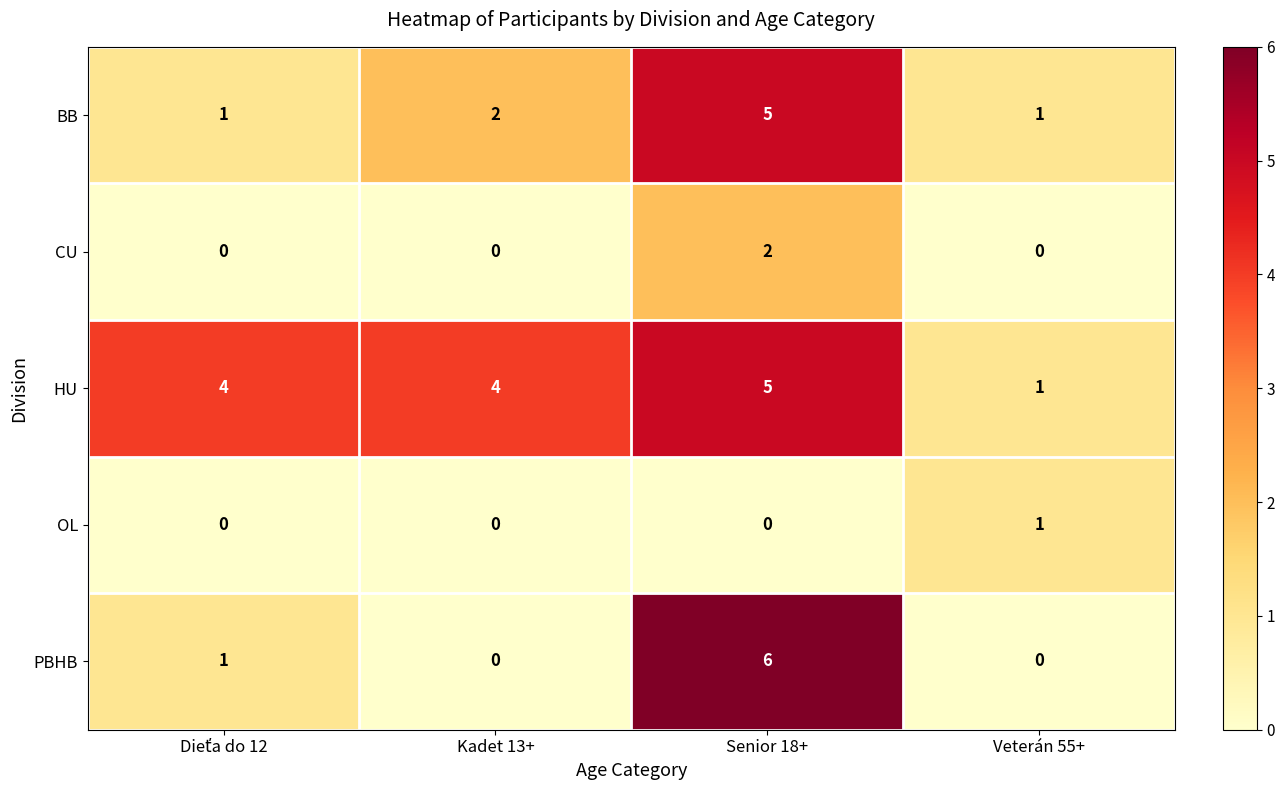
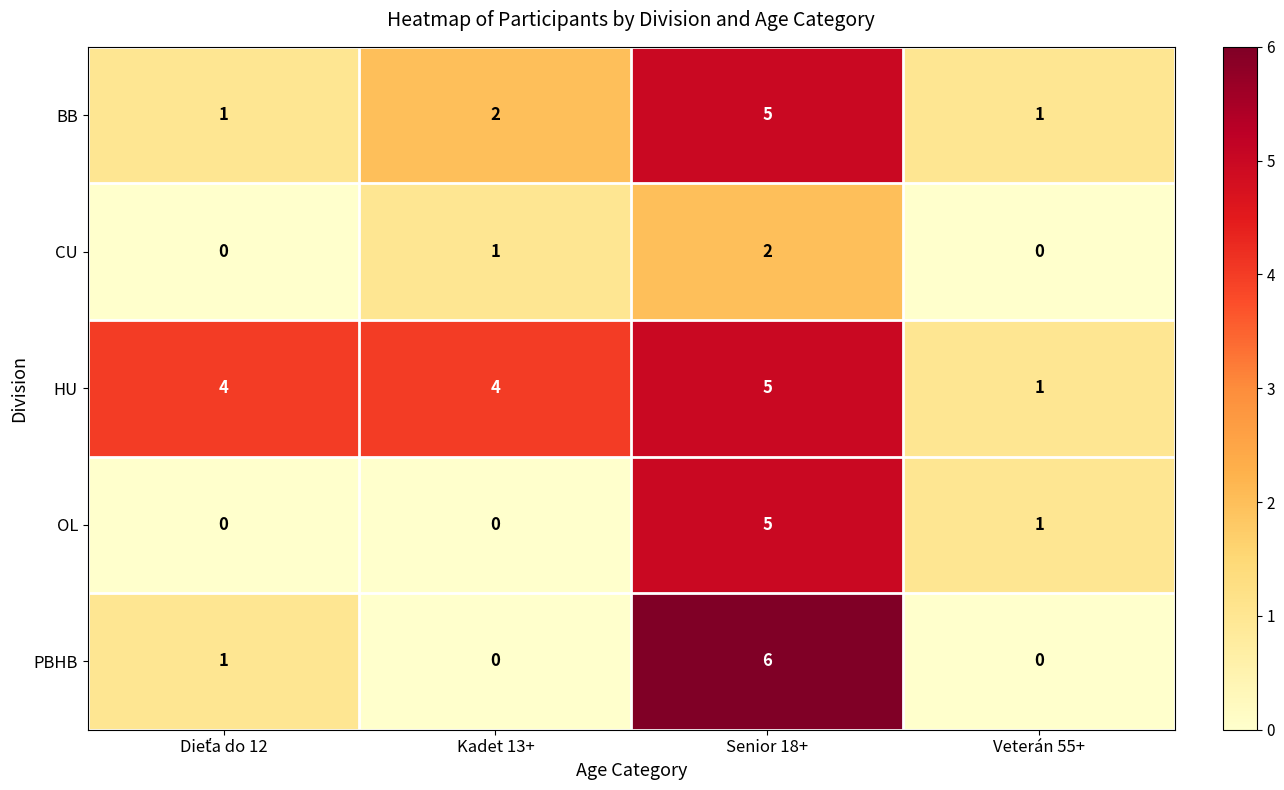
  {
    "BB": {
      "Dieťa do 12": 1,
      "Kadet 13+": 2,
      "Senior 18+": 5,
      "Veterán 55+": 1
    },
    "CU": {
      "Dieťa do 12": 0,
-     "Kadet 13+": 0,
+     "Kadet 13+": 1,
      "Senior 18+": 2,
      "Veterán 55+": 0
    },
    "HU": {
      "Dieťa do 12": 4,
      "Kadet 13+": 4,
      "Senior 18+": 5,
      "Veterán 55+": 1
    },
    "OL": {
      "Dieťa do 12": 0,
      "Kadet 13+": 0,
-     "Senior 18+": 0,
+     "Senior 18+": 5,
      "Veterán 55+": 1
    },
    "PBHB": {
      "Dieťa do 12": 1,
      "Kadet 13+": 0,
      "Senior 18+": 6,
      "Veterán 55+": 0
    }
  }
